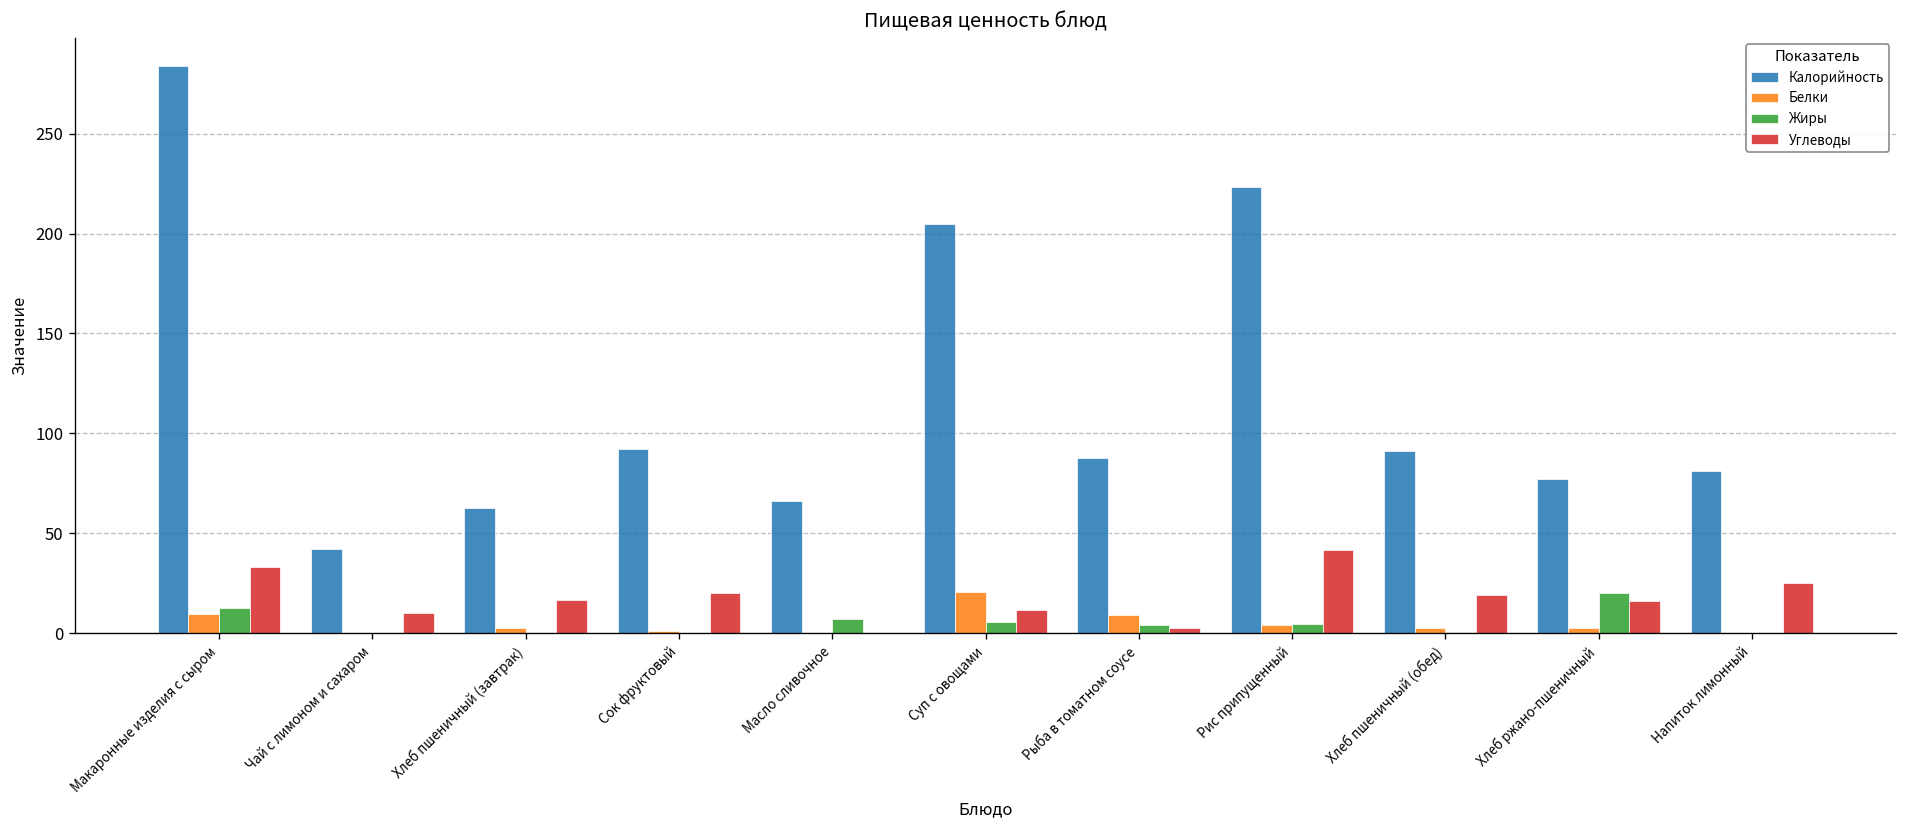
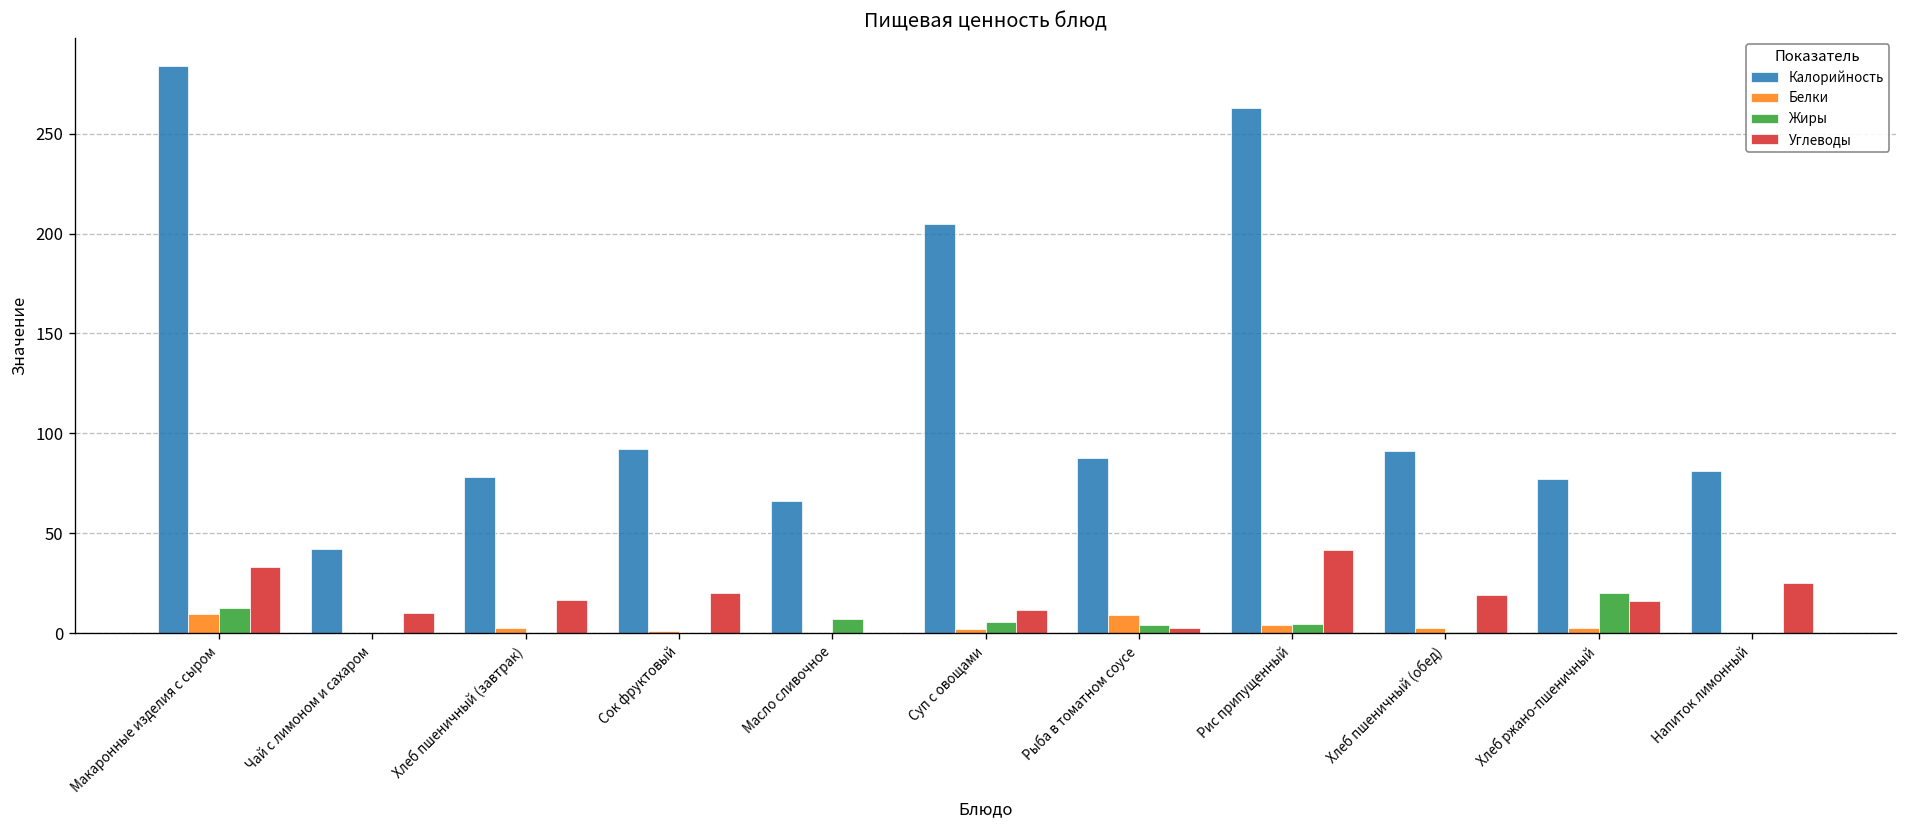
  {
    "Калорийность": {
      "Макаронные изделия с сыром": 284,
      "Чай с лимоном и сахаром": 42,
-     "Хлеб пшеничный (завтрак)": 63,
+     "Хлеб пшеничный (завтрак)": 78,
      "Сок фруктовый": 92,
      "Масло сливочное": 66,
      "Суп с овощами": 205,
      "Рыба в томатном соусе": 88,
-     "Рис припущенный": 224,
+     "Рис припущенный": 263,
      "Хлеб пшеничный (обед)": 91,
      "Хлеб ржано-пшеничный": 77,
      "Напиток лимонный": 81
    },
    "Белки": {
      "Макаронные изделия с сыром": 9,
      "Хлеб пшеничный (завтрак)": 2,
-     "Суп с овощами": 20,
+     "Суп с овощами": 2,
      "Рыба в томатном соусе": 9,
      "Рис припущенный": 4,
      "Хлеб пшеничный (обед)": 3,
      "Хлеб ржано-пшеничный": 3
    },
    "Жиры": {
      "Макаронные изделия с сыром": 13,
      "Масло сливочное": 7,
      "Суп с овощами": 6,
      "Рыба в томатном соусе": 4,
      "Рис припущенный": 5,
      "Хлеб ржано-пшеничный": 20
    },
    "Углеводы": {
      "Макаронные изделия с сыром": 33,
      "Чай с лимоном и сахаром": 10,
      "Хлеб пшеничный (завтрак)": 17,
      "Сок фруктовый": 20,
      "Суп с овощами": 11,
      "Рыба в томатном соусе": 3,
      "Рис припущенный": 42,
      "Хлеб пшеничный (обед)": 19,
      "Хлеб ржано-пшеничный": 16,
      "Напиток лимонный": 25
    }
  }
